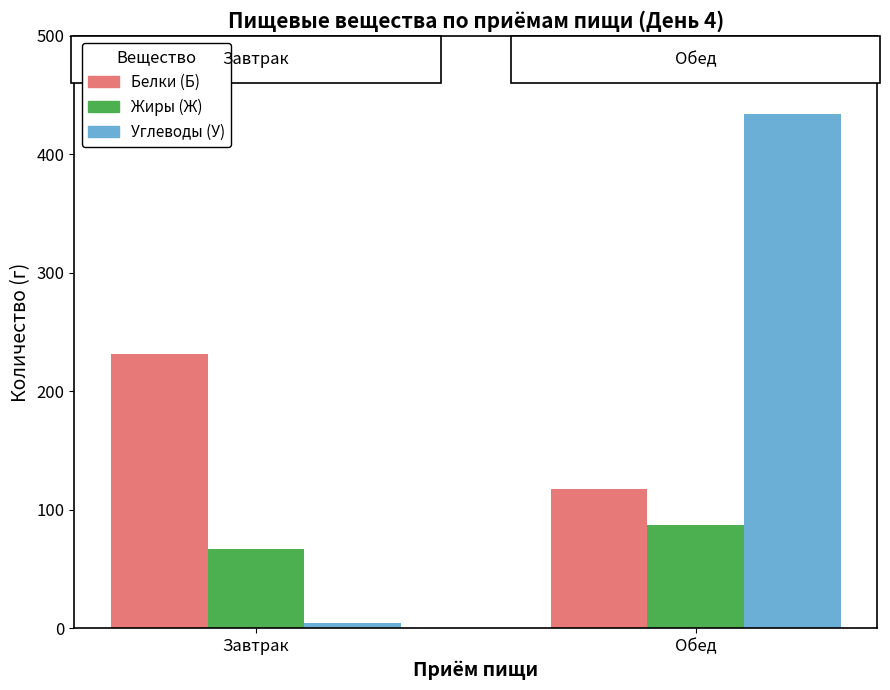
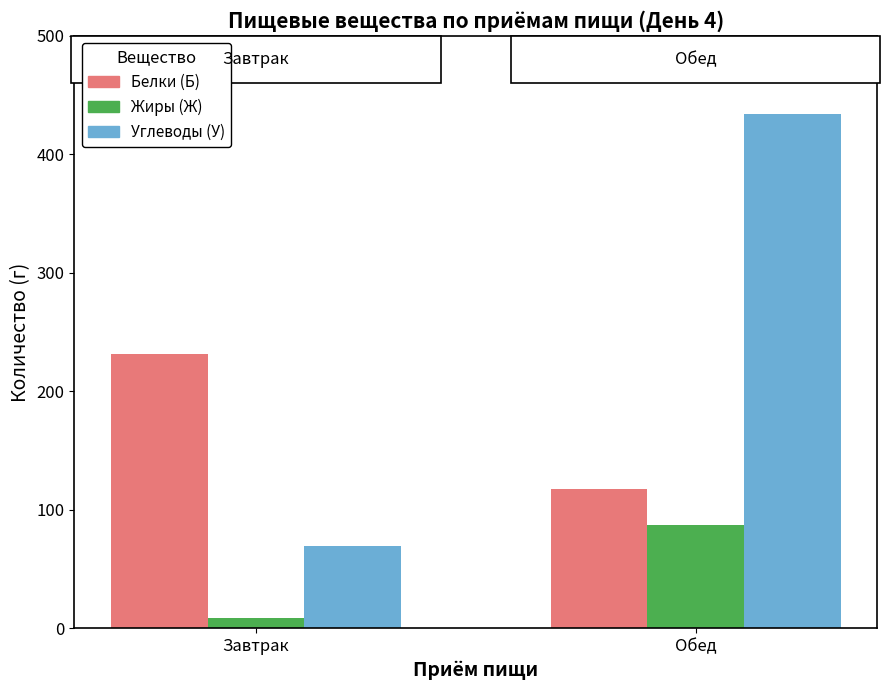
  {
    "Белки (Б)": {
      "Завтрак": 232,
      "Обед": 117
    },
    "Жиры (Ж)": {
-     "Завтрак": 67,
+     "Завтрак": 9,
      "Обед": 88
    },
    "Углеводы (У)": {
-     "Завтрак": 5,
+     "Завтрак": 70,
      "Обед": 434
    }
  }
